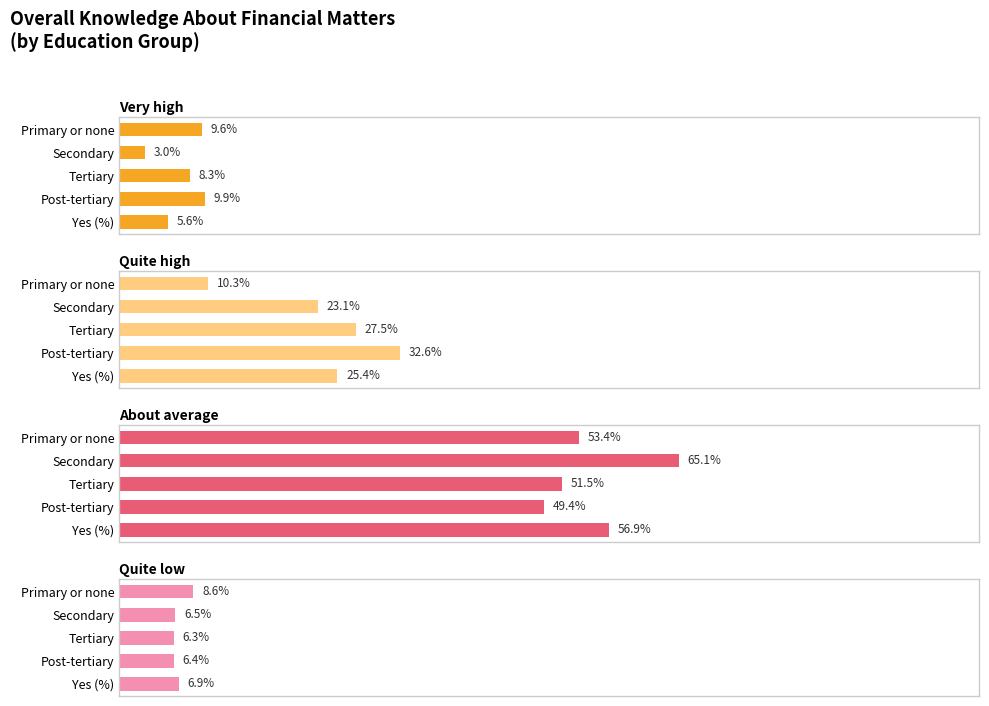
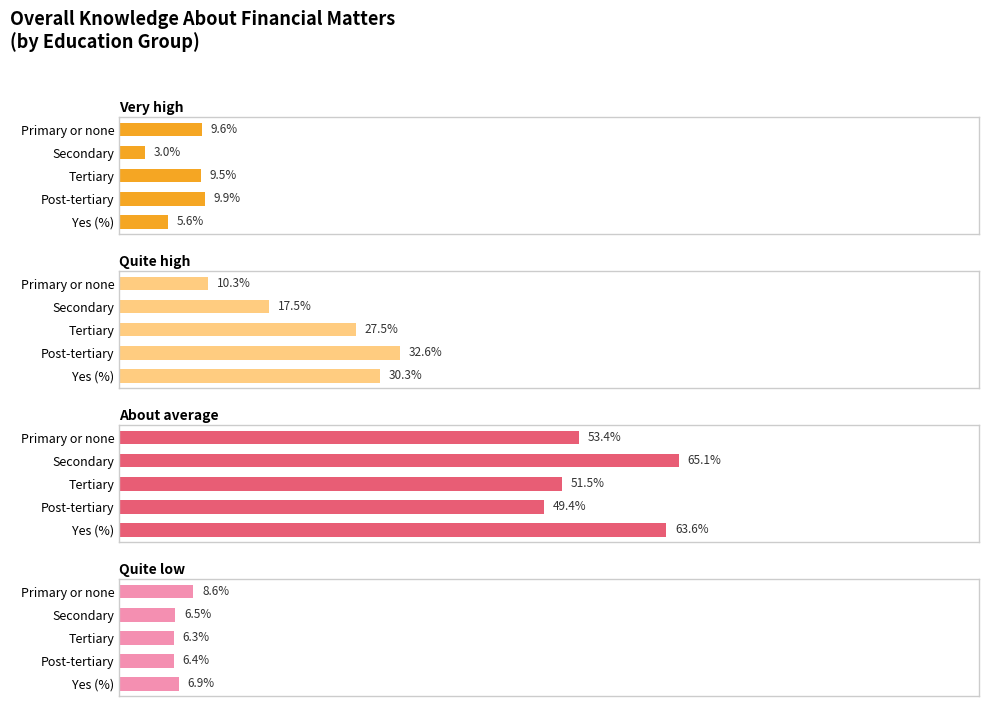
  {
    "Very high": {
      "Primary or none": "9.6%",
      "Secondary": "3.0%",
-     "Tertiary": "8.3%",
+     "Tertiary": "9.5%",
      "Post-tertiary": "9.9%",
      "Yes (%)": "5.6%"
    },
    "Quite high": {
      "Primary or none": "10.3%",
-     "Secondary": "23.1%",
+     "Secondary": "17.5%",
      "Tertiary": "27.5%",
      "Post-tertiary": "32.6%",
-     "Yes (%)": "25.4%"
+     "Yes (%)": "30.3%"
    },
    "About average": {
      "Primary or none": "53.4%",
      "Secondary": "65.1%",
      "Tertiary": "51.5%",
      "Post-tertiary": "49.4%",
-     "Yes (%)": "56.9%"
+     "Yes (%)": "63.6%"
    },
    "Quite low": {
      "Primary or none": "8.6%",
      "Secondary": "6.5%",
      "Tertiary": "6.3%",
      "Post-tertiary": "6.4%",
      "Yes (%)": "6.9%"
    }
  }
